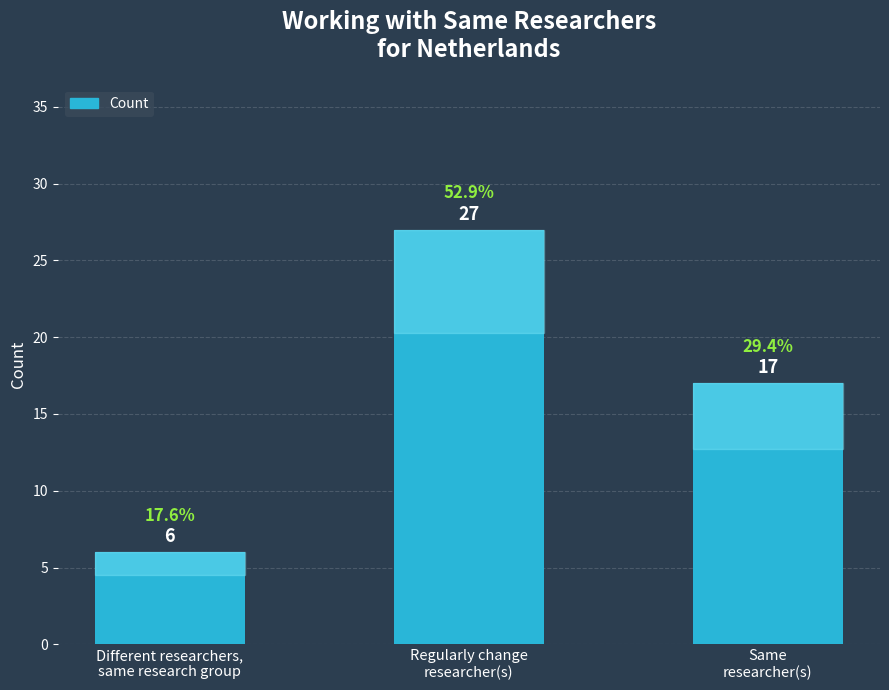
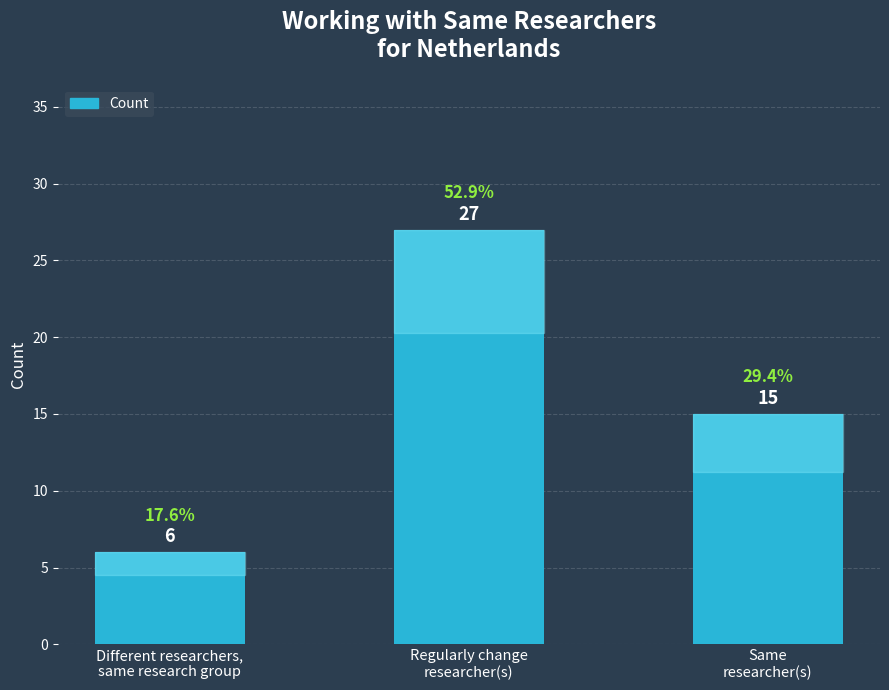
  {
    "Different researchers, same research group": 6,
    "Regularly change researcher(s)": 27,
-   "Same researcher(s)": 17
+   "Same researcher(s)": 15
  }
